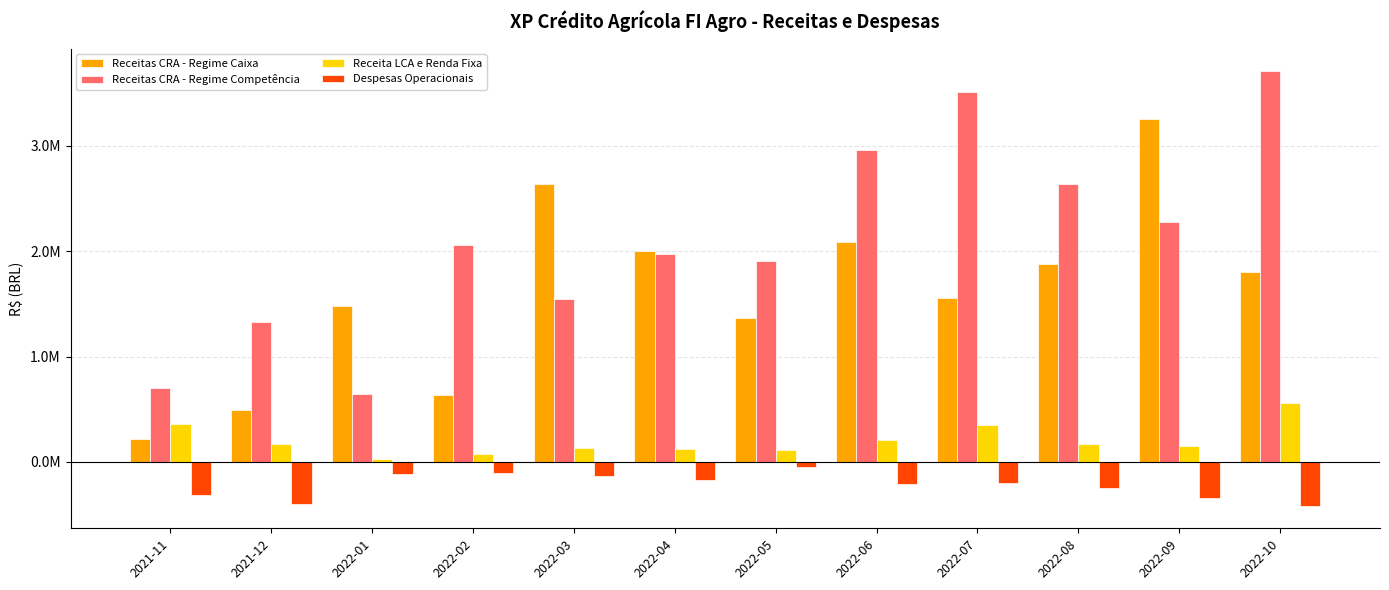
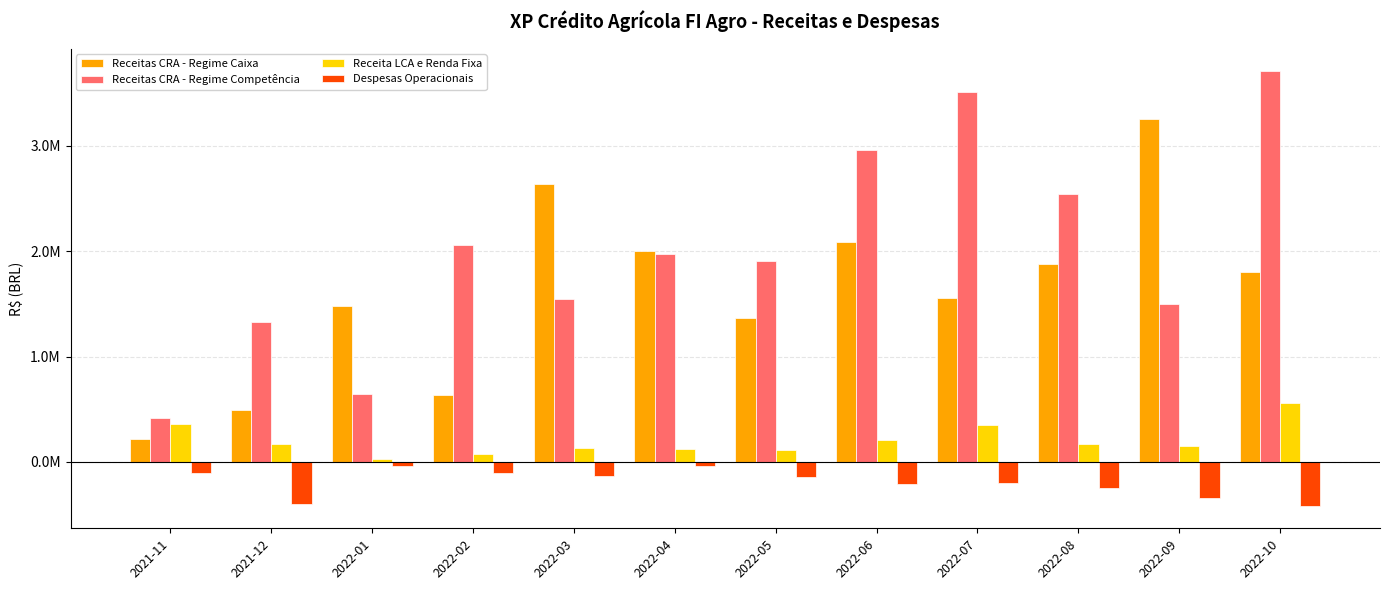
  {
    "Receitas CRA - Regime Competência": {
-     "2021-11": 700000,
+     "2021-11": 420000,
      "2021-12": 1330000,
      "2022-01": 640000,
      "2022-02": 2060000,
      "2022-03": 1540000,
      "2022-04": 1970000,
      "2022-05": 1900000,
      "2022-06": 2960000,
      "2022-07": 3510000,
-     "2022-08": 2630000,
-     "2022-09": 2280000,
+     "2022-08": 2540000,
+     "2022-09": 1490000,
      "2022-10": 3710000
    },
    "Despesas Operacionais": {
-     "2021-11": -310000,
+     "2021-11": -100000,
      "2021-12": -400000,
-     "2022-01": -120000,
+     "2022-01": -40000,
      "2022-02": -110000,
      "2022-03": -130000,
-     "2022-04": -170000,
-     "2022-05": -50000,
+     "2022-04": -40000,
+     "2022-05": -140000,
      "2022-06": -210000,
      "2022-07": -200000,
      "2022-08": -250000,
      "2022-09": -340000,
      "2022-10": -420000
    }
  }
